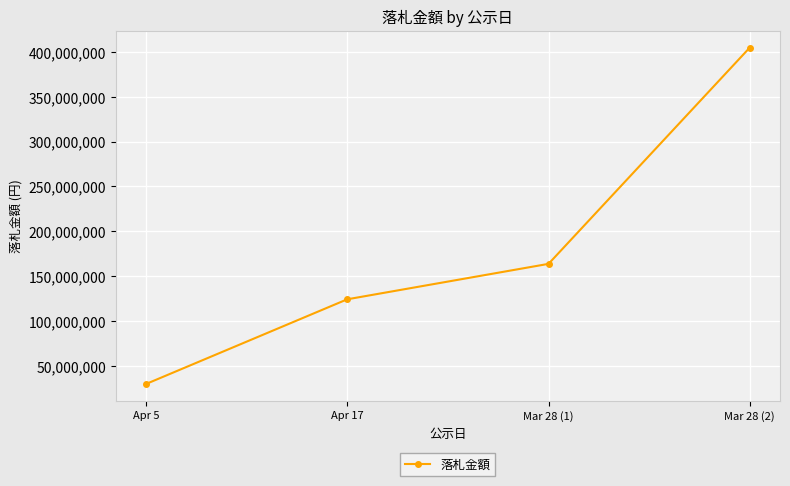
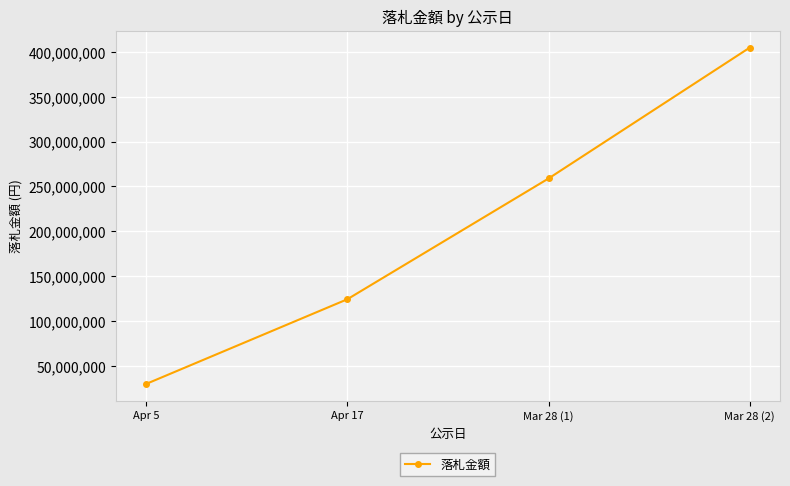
  {
    "Apr 5": "30,000,000",
    "Apr 17": "120,000,000",
-   "Mar 28 (1)": "160,000,000",
+   "Mar 28 (1)": "260,000,000",
    "Mar 28 (2)": "400,000,000"
  }
